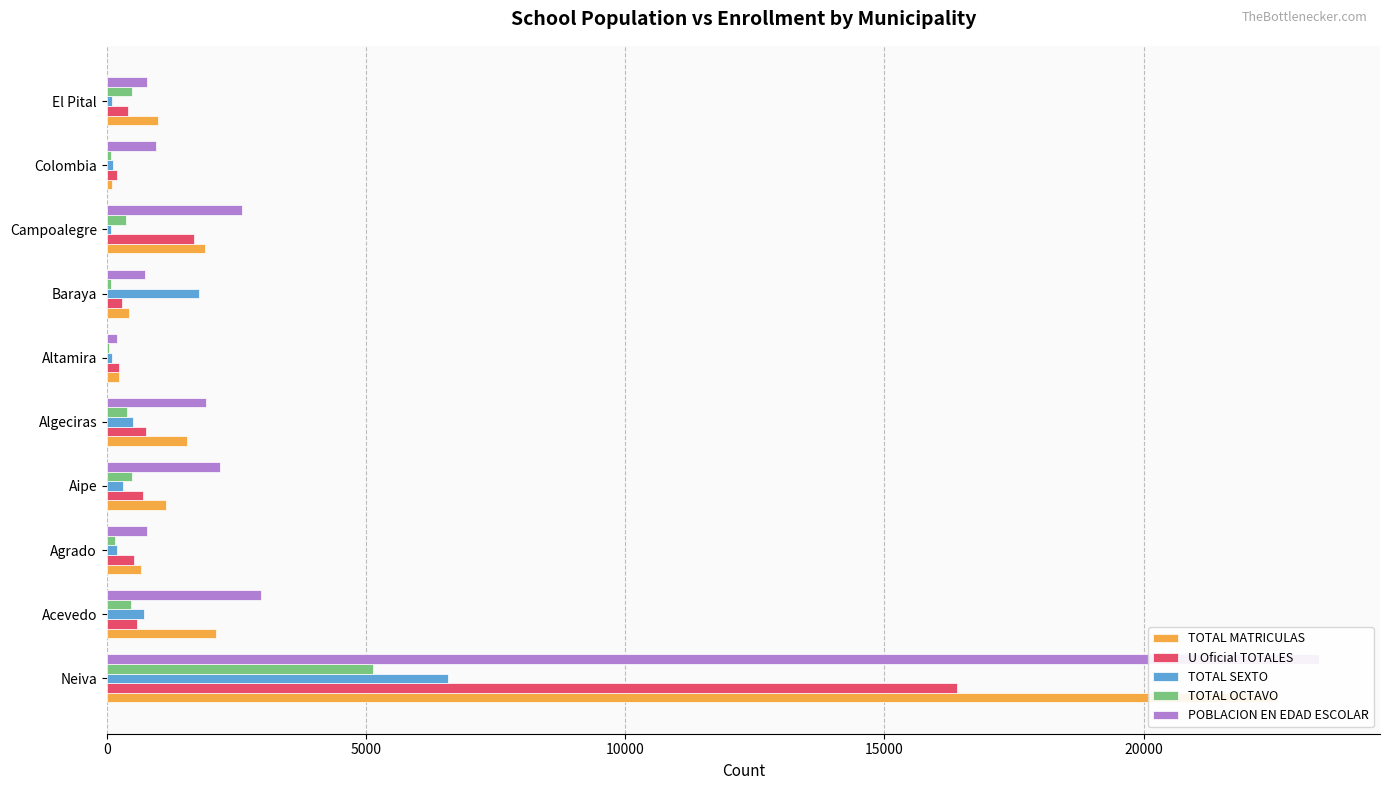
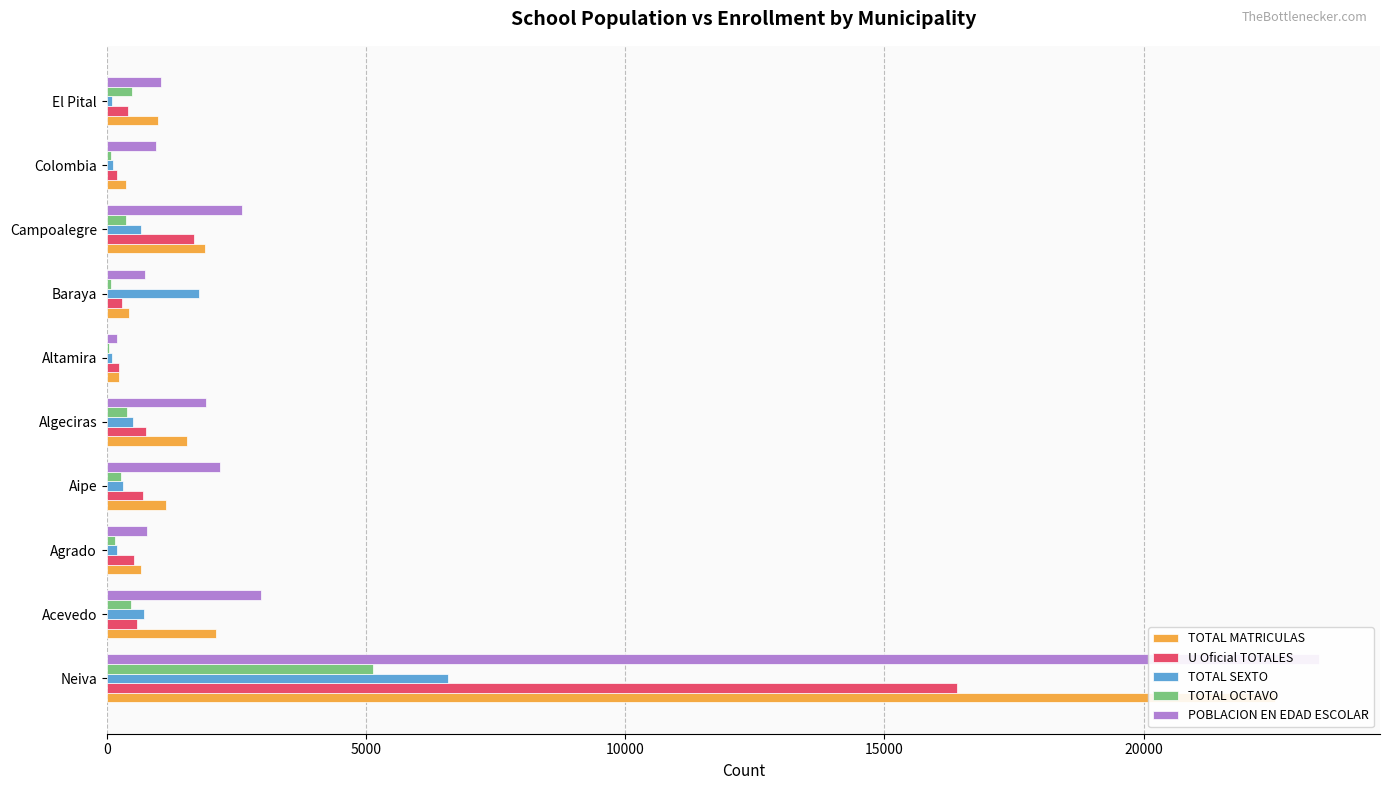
  {
    "TOTAL MATRICULAS": {
      "El Pital": 1000,
-     "Colombia": 100,
+     "Colombia": 400,
      "Campoalegre": 1900,
      "Baraya": 400,
      "Altamira": 200,
      "Algeciras": 1500,
      "Aipe": 1100,
      "Agrado": 700,
      "Acevedo": 2100
    },
    "U Oficial TOTALES": {
      "El Pital": 400,
      "Colombia": 200,
      "Campoalegre": 1700,
      "Baraya": 300,
      "Altamira": 200,
      "Algeciras": 700,
      "Aipe": 700,
      "Agrado": 500,
      "Acevedo": 600,
      "Neiva": 16400
    },
    "TOTAL SEXTO": {
      "El Pital": 100,
      "Colombia": 100,
-     "Campoalegre": 100,
+     "Campoalegre": 700,
      "Baraya": 1800,
      "Altamira": 100,
      "Algeciras": 500,
      "Aipe": 300,
      "Agrado": 200,
      "Acevedo": 700,
      "Neiva": 6600
    },
    "TOTAL OCTAVO": {
      "El Pital": 500,
      "Colombia": 100,
      "Campoalegre": 400,
      "Baraya": 100,
      "Algeciras": 400,
-     "Aipe": 500,
+     "Aipe": 300,
      "Agrado": 200,
      "Acevedo": 500,
      "Neiva": 5100
    },
    "POBLACION EN EDAD ESCOLAR": {
-     "El Pital": 800,
+     "El Pital": 1000,
      "Colombia": 900,
      "Campoalegre": 2600,
      "Baraya": 700,
      "Altamira": 200,
      "Algeciras": 1900,
      "Aipe": 2200,
      "Agrado": 800,
      "Acevedo": 3000
    }
  }
